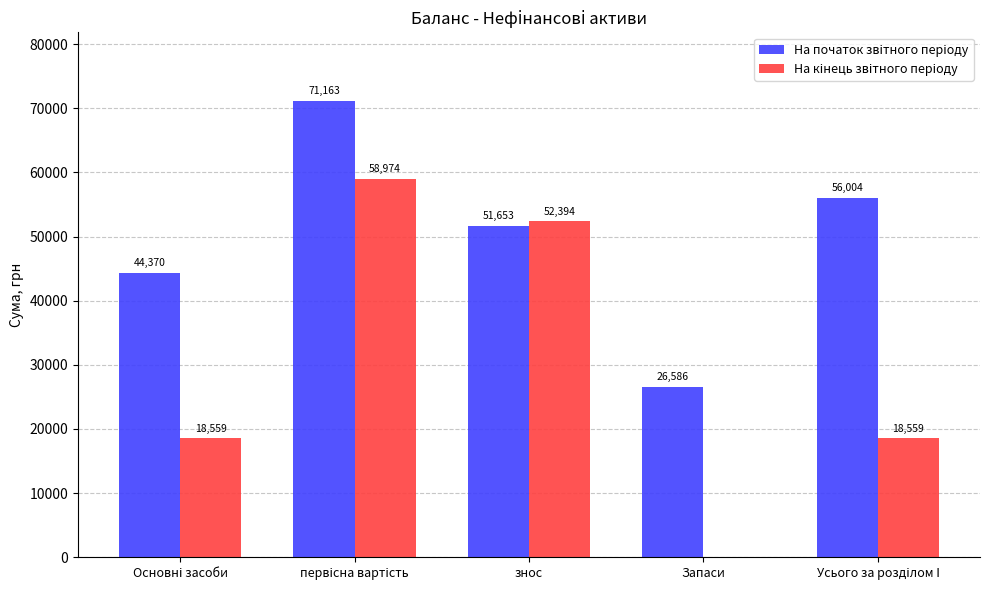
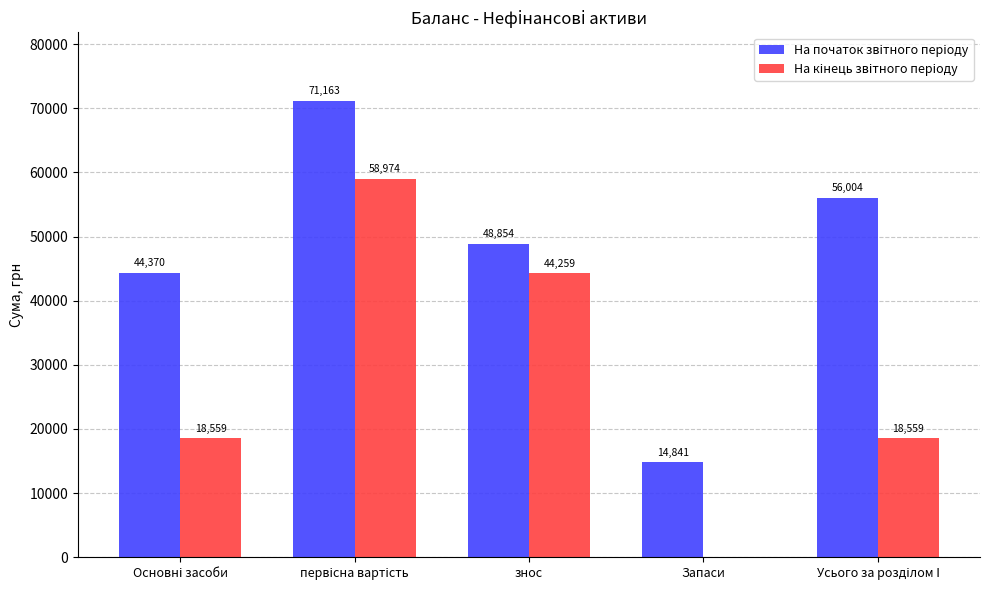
  {
    "На початок звітного періоду": {
      "Основні засоби": "44,370",
      "первісна вартість": "71,163",
-     "знос": "51,653",
-     "Запаси": "26,586",
+     "знос": "48,854",
+     "Запаси": "14,841",
      "Усього за розділом І": "56,004"
    },
    "На кінець звітного періоду": {
      "Основні засоби": "18,559",
      "первісна вартість": "58,974",
-     "знос": "52,394",
+     "знос": "44,259",
      "Усього за розділом І": "18,559"
    }
  }
